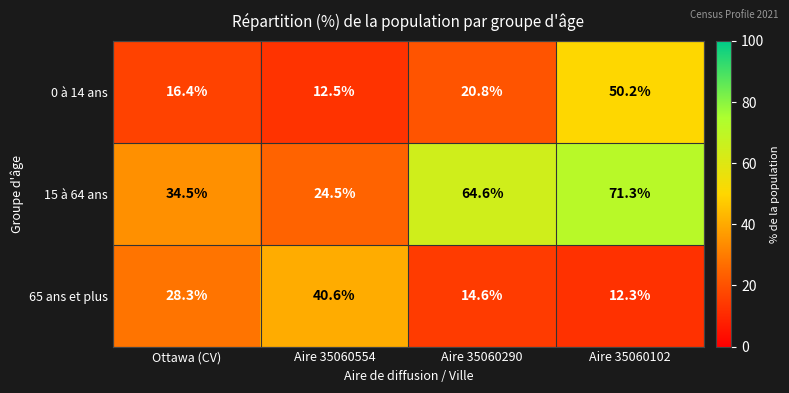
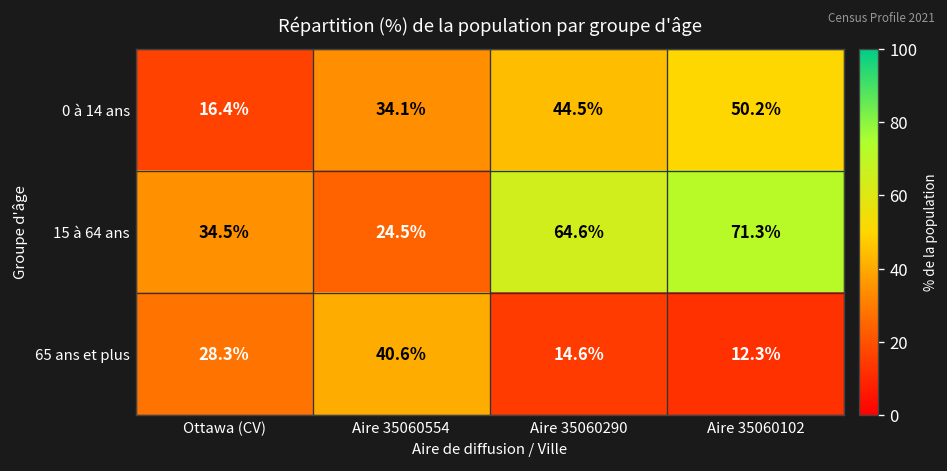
  {
    "0 à 14 ans": {
      "Ottawa (CV)": "16.4%",
-     "Aire 35060554": "12.5%",
-     "Aire 35060290": "20.8%",
+     "Aire 35060554": "34.1%",
+     "Aire 35060290": "44.5%",
      "Aire 35060102": "50.2%"
    },
    "15 à 64 ans": {
      "Ottawa (CV)": "34.5%",
      "Aire 35060554": "24.5%",
      "Aire 35060290": "64.6%",
      "Aire 35060102": "71.3%"
    },
    "65 ans et plus": {
      "Ottawa (CV)": "28.3%",
      "Aire 35060554": "40.6%",
      "Aire 35060290": "14.6%",
      "Aire 35060102": "12.3%"
    }
  }
